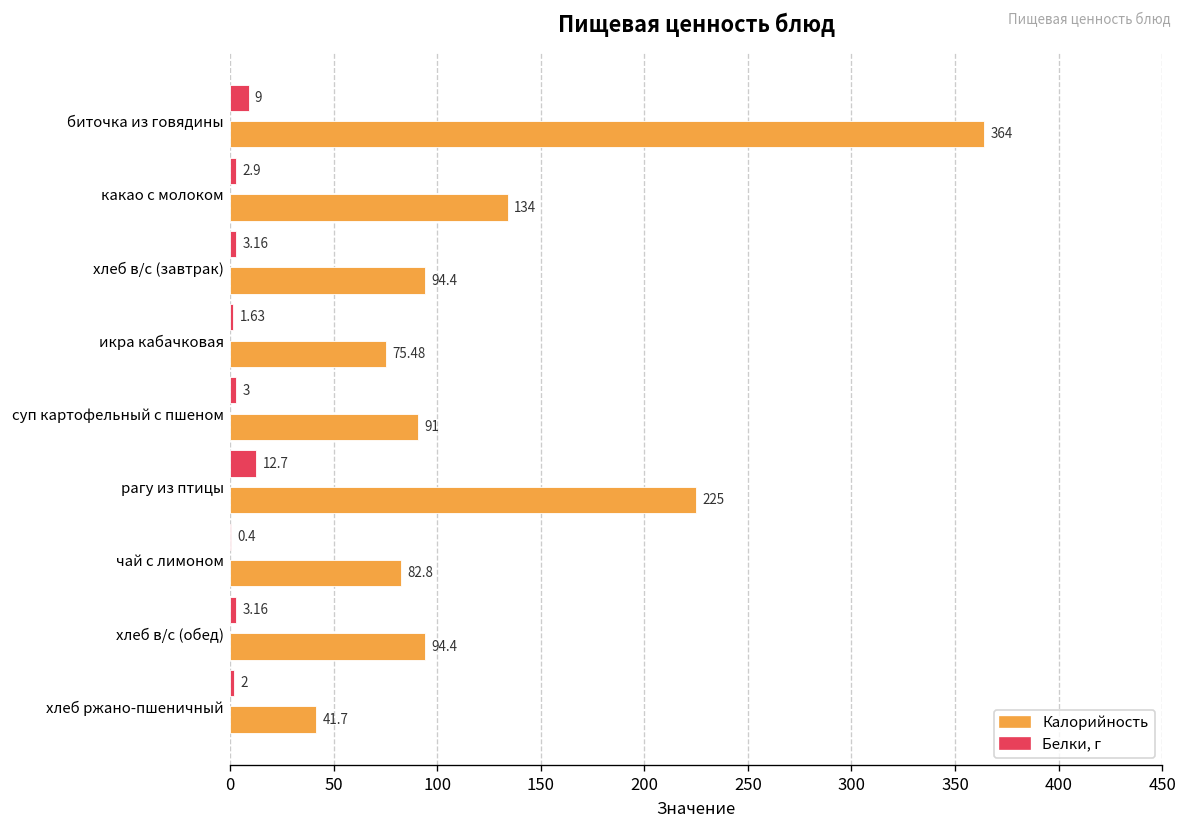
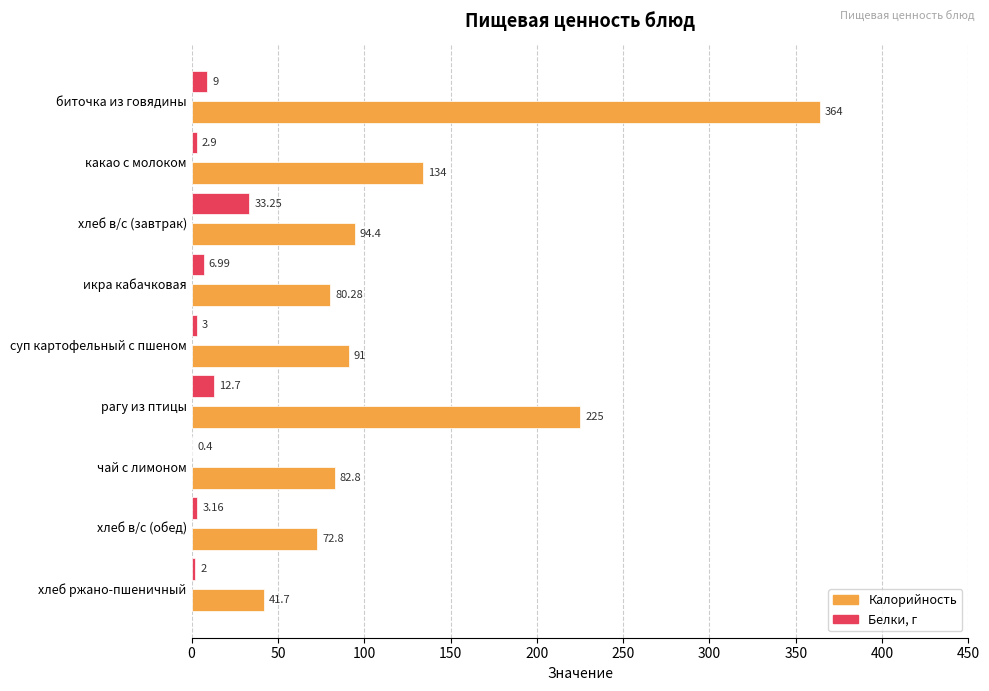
  {
    "Калорийность": {
      "биточка из говядины": 364,
      "какао с молоком": 134,
      "хлеб в/с (завтрак)": 94.4,
-     "икра кабачковая": 75.48,
+     "икра кабачковая": 80.28,
      "суп картофельный с пшеном": 91,
      "рагу из птицы": 225,
      "чай с лимоном": 82.8,
-     "хлеб в/с (обед)": 94.4,
+     "хлеб в/с (обед)": 72.8,
      "хлеб ржано-пшеничный": 41.7
    },
    "Белки, г": {
      "биточка из говядины": 9,
      "какао с молоком": 2.9,
-     "хлеб в/с (завтрак)": 3.16,
-     "икра кабачковая": 1.63,
+     "хлеб в/с (завтрак)": 33.25,
+     "икра кабачковая": 6.99,
      "суп картофельный с пшеном": 3,
      "рагу из птицы": 12.7,
      "чай с лимоном": 0.4,
      "хлеб в/с (обед)": 3.16,
      "хлеб ржано-пшеничный": 2
    }
  }
